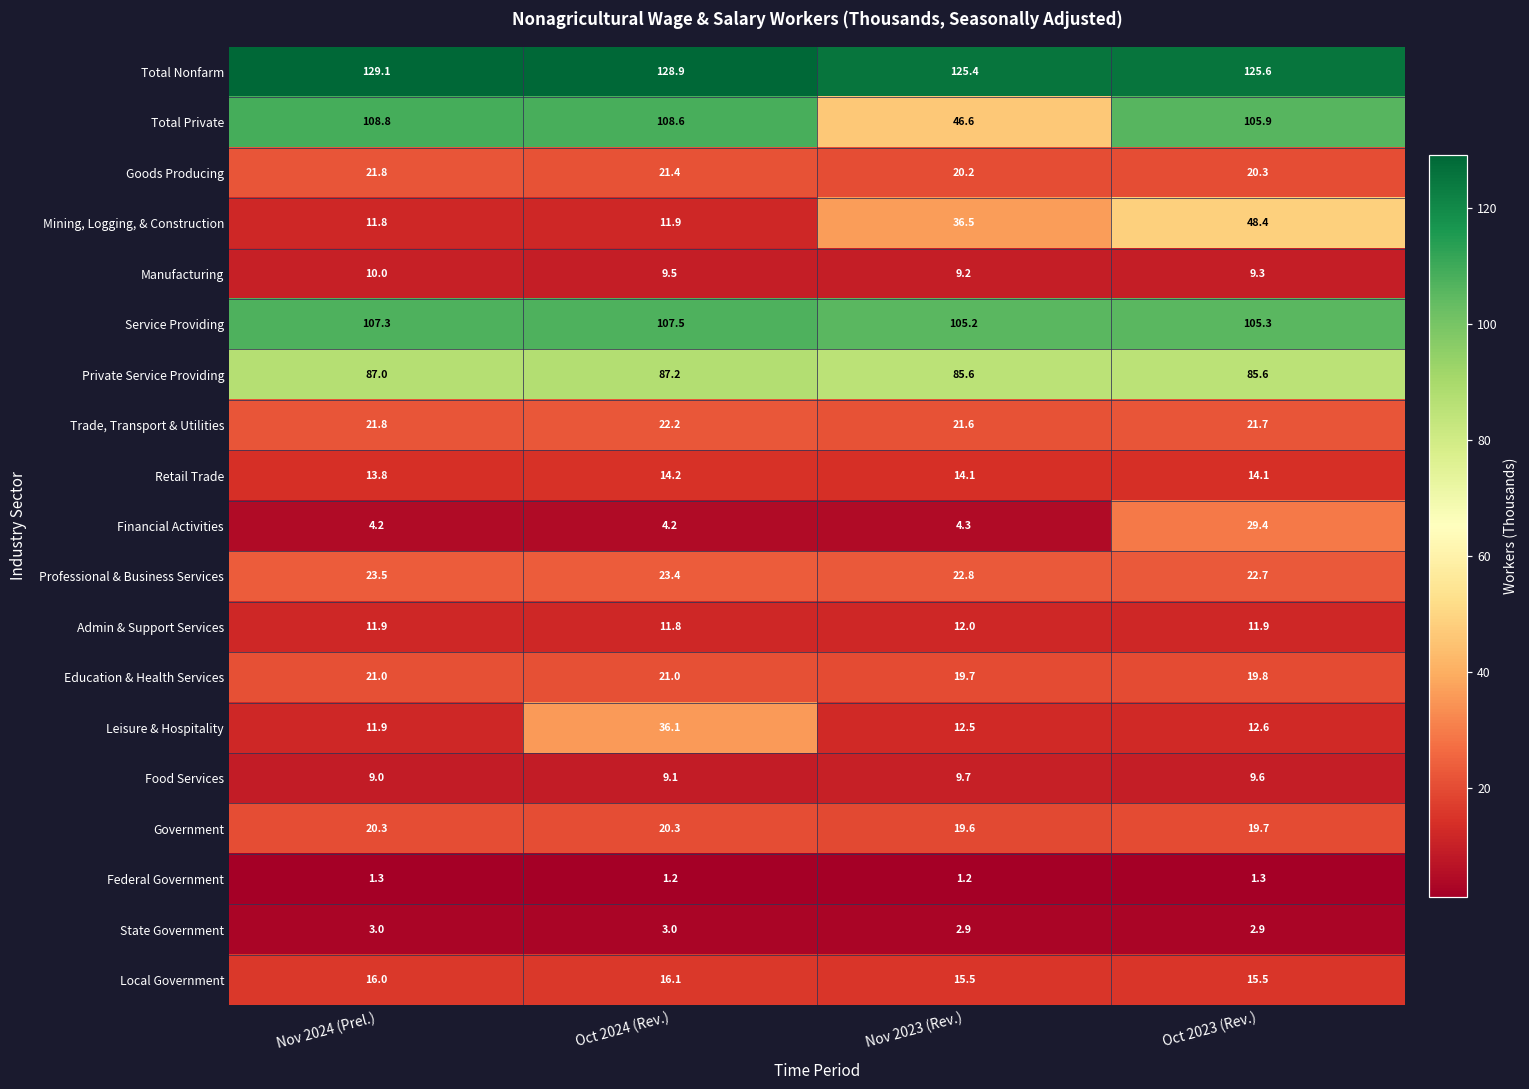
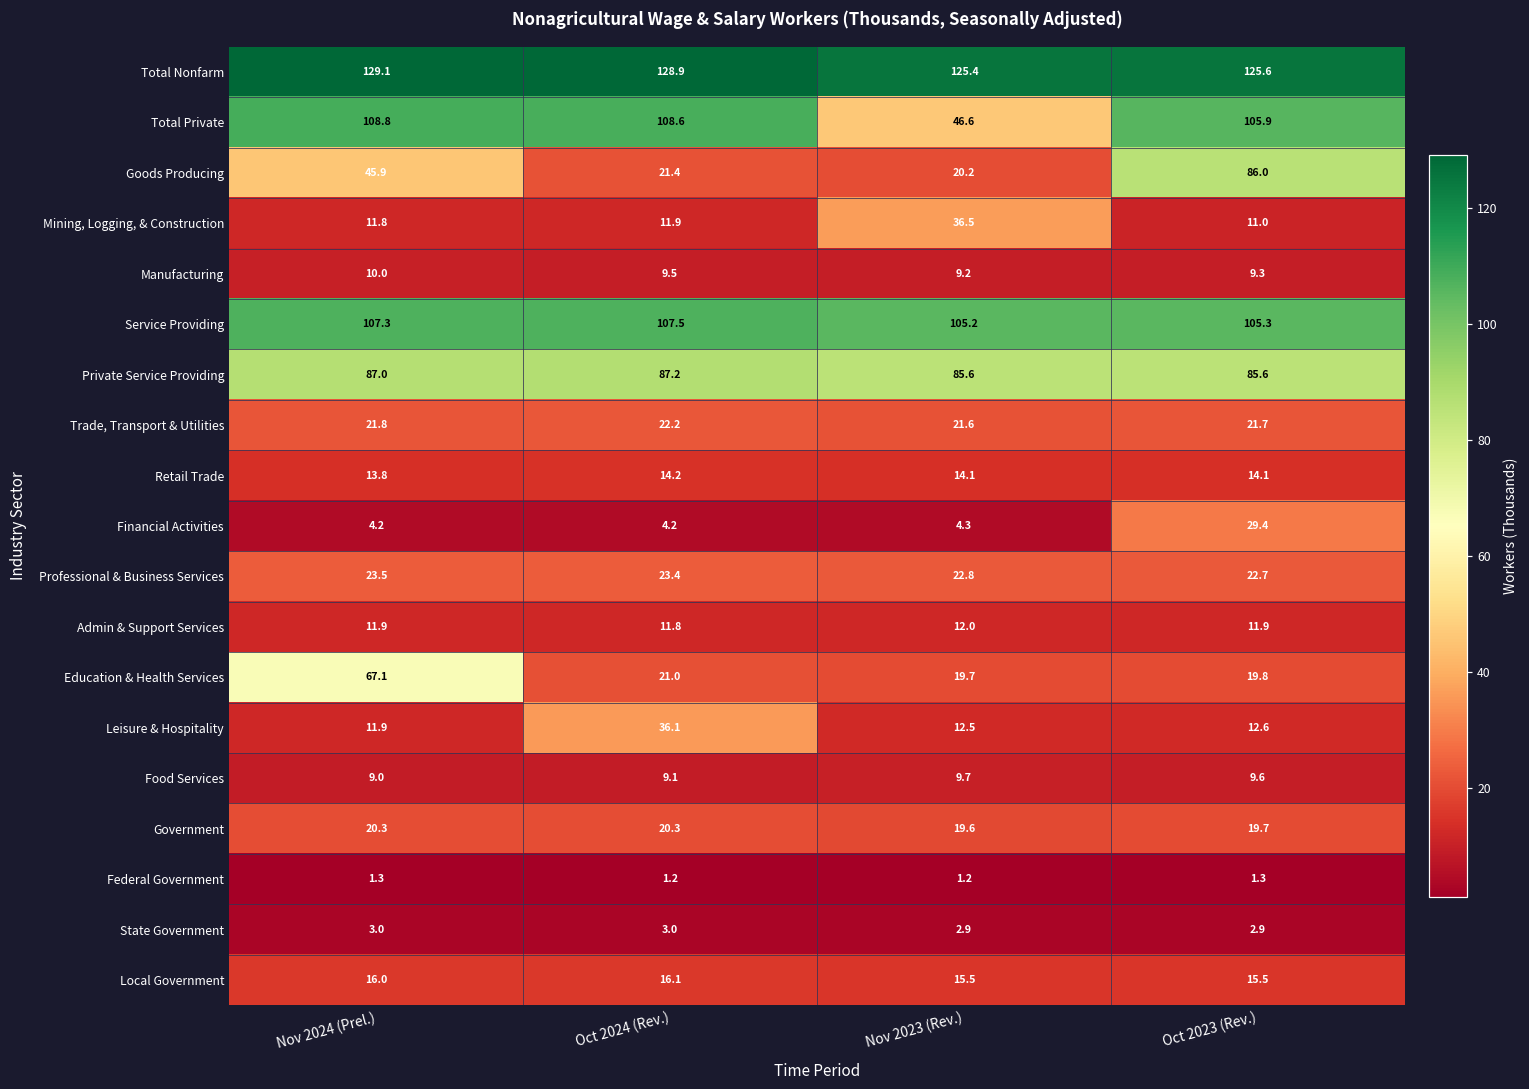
  {
    "Total Nonfarm": {
      "Nov 2024 (Prel.)": 129.1,
      "Oct 2024 (Rev.)": 128.9,
      "Nov 2023 (Rev.)": 125.4,
      "Oct 2023 (Rev.)": 125.6
    },
    "Total Private": {
      "Nov 2024 (Prel.)": 108.8,
      "Oct 2024 (Rev.)": 108.6,
      "Nov 2023 (Rev.)": 46.6,
      "Oct 2023 (Rev.)": 105.9
    },
    "Goods Producing": {
-     "Nov 2024 (Prel.)": 21.8,
+     "Nov 2024 (Prel.)": 45.9,
      "Oct 2024 (Rev.)": 21.4,
      "Nov 2023 (Rev.)": 20.2,
-     "Oct 2023 (Rev.)": 20.3
+     "Oct 2023 (Rev.)": 86.0
    },
    "Mining, Logging, & Construction": {
      "Nov 2024 (Prel.)": 11.8,
      "Oct 2024 (Rev.)": 11.9,
      "Nov 2023 (Rev.)": 36.5,
-     "Oct 2023 (Rev.)": 48.4
+     "Oct 2023 (Rev.)": 11.0
    },
    "Manufacturing": {
      "Nov 2024 (Prel.)": 10.0,
      "Oct 2024 (Rev.)": 9.5,
      "Nov 2023 (Rev.)": 9.2,
      "Oct 2023 (Rev.)": 9.3
    },
    "Service Providing": {
      "Nov 2024 (Prel.)": 107.3,
      "Oct 2024 (Rev.)": 107.5,
      "Nov 2023 (Rev.)": 105.2,
      "Oct 2023 (Rev.)": 105.3
    },
    "Private Service Providing": {
      "Nov 2024 (Prel.)": 87.0,
      "Oct 2024 (Rev.)": 87.2,
      "Nov 2023 (Rev.)": 85.6,
      "Oct 2023 (Rev.)": 85.6
    },
    "Trade, Transport & Utilities": {
      "Nov 2024 (Prel.)": 21.8,
      "Oct 2024 (Rev.)": 22.2,
      "Nov 2023 (Rev.)": 21.6,
      "Oct 2023 (Rev.)": 21.7
    },
    "Retail Trade": {
      "Nov 2024 (Prel.)": 13.8,
      "Oct 2024 (Rev.)": 14.2,
      "Nov 2023 (Rev.)": 14.1,
      "Oct 2023 (Rev.)": 14.1
    },
    "Financial Activities": {
      "Nov 2024 (Prel.)": 4.2,
      "Oct 2024 (Rev.)": 4.2,
      "Nov 2023 (Rev.)": 4.3,
      "Oct 2023 (Rev.)": 29.4
    },
    "Professional & Business Services": {
      "Nov 2024 (Prel.)": 23.5,
      "Oct 2024 (Rev.)": 23.4,
      "Nov 2023 (Rev.)": 22.8,
      "Oct 2023 (Rev.)": 22.7
    },
    "Admin & Support Services": {
      "Nov 2024 (Prel.)": 11.9,
      "Oct 2024 (Rev.)": 11.8,
      "Nov 2023 (Rev.)": 12.0,
      "Oct 2023 (Rev.)": 11.9
    },
    "Education & Health Services": {
-     "Nov 2024 (Prel.)": 21.0,
+     "Nov 2024 (Prel.)": 67.1,
      "Oct 2024 (Rev.)": 21.0,
      "Nov 2023 (Rev.)": 19.7,
      "Oct 2023 (Rev.)": 19.8
    },
    "Leisure & Hospitality": {
      "Nov 2024 (Prel.)": 11.9,
      "Oct 2024 (Rev.)": 36.1,
      "Nov 2023 (Rev.)": 12.5,
      "Oct 2023 (Rev.)": 12.6
    },
    "Food Services": {
      "Nov 2024 (Prel.)": 9.0,
      "Oct 2024 (Rev.)": 9.1,
      "Nov 2023 (Rev.)": 9.7,
      "Oct 2023 (Rev.)": 9.6
    },
    "Government": {
      "Nov 2024 (Prel.)": 20.3,
      "Oct 2024 (Rev.)": 20.3,
      "Nov 2023 (Rev.)": 19.6,
      "Oct 2023 (Rev.)": 19.7
    },
    "Federal Government": {
      "Nov 2024 (Prel.)": 1.3,
      "Oct 2024 (Rev.)": 1.2,
      "Nov 2023 (Rev.)": 1.2,
      "Oct 2023 (Rev.)": 1.3
    },
    "State Government": {
      "Nov 2024 (Prel.)": 3.0,
      "Oct 2024 (Rev.)": 3.0,
      "Nov 2023 (Rev.)": 2.9,
      "Oct 2023 (Rev.)": 2.9
    },
    "Local Government": {
      "Nov 2024 (Prel.)": 16.0,
      "Oct 2024 (Rev.)": 16.1,
      "Nov 2023 (Rev.)": 15.5,
      "Oct 2023 (Rev.)": 15.5
    }
  }
